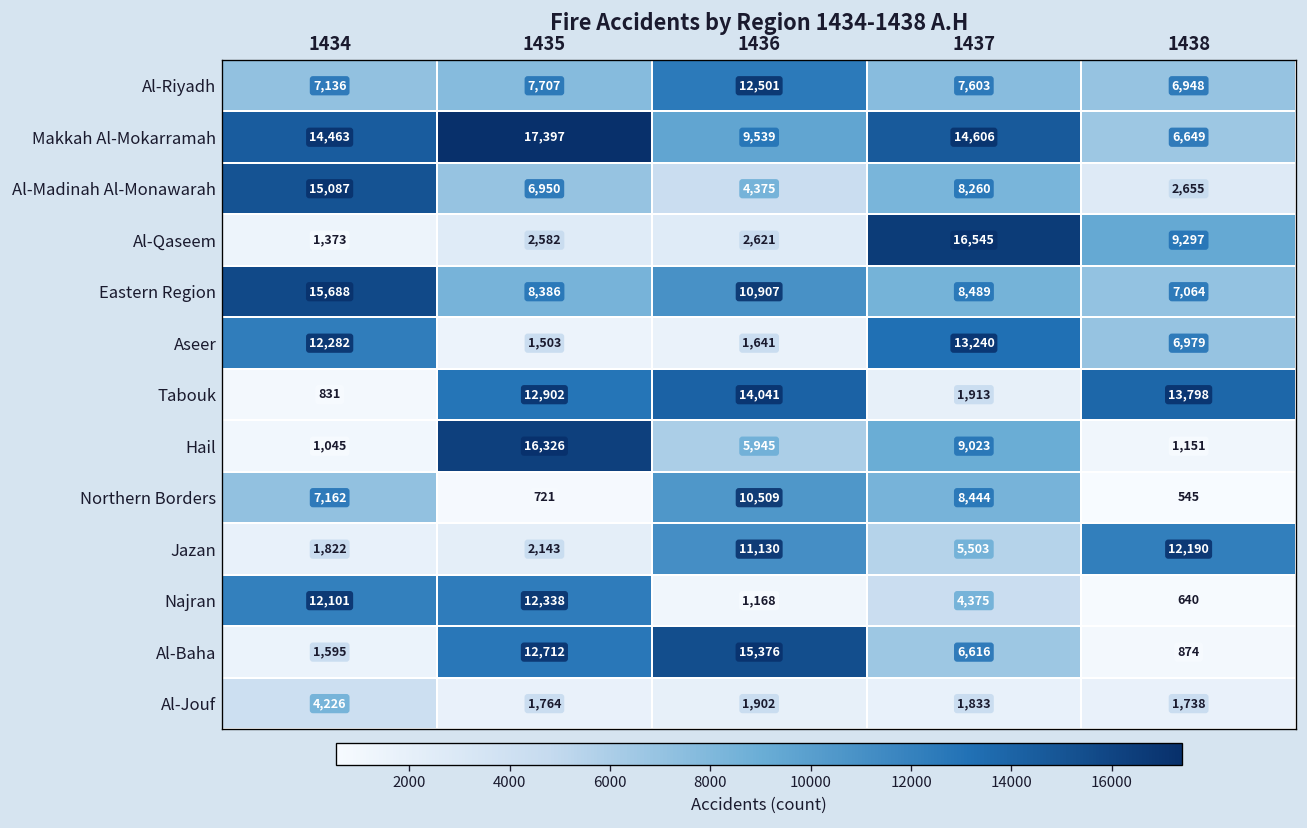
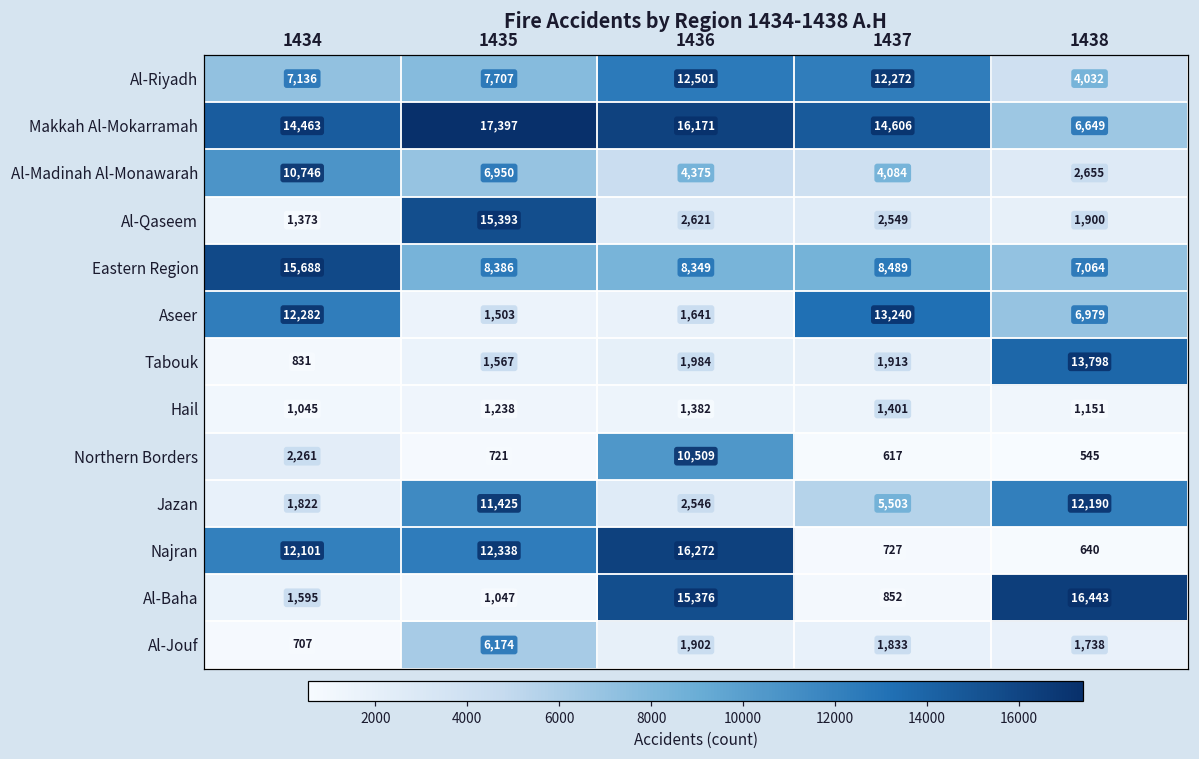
  {
    "Al-Riyadh": {
-     "1437": "7,603",
-     "1438": "6,948"
+     "1437": "12,272",
+     "1438": "4,032"
    },
    "Makkah Al-Mokarramah": {
-     "1436": "9,539"
+     "1436": "16,171"
    },
    "Al-Madinah Al-Monawarah": {
-     "1434": "15,087",
-     "1437": "8,260"
+     "1434": "10,746",
+     "1437": "4,084"
    },
    "Al-Qaseem": {
-     "1435": "2,582",
-     "1437": "16,545",
-     "1438": "9,297"
+     "1435": "15,393",
+     "1437": "2,549",
+     "1438": "1,900"
    },
    "Eastern Region": {
-     "1436": "10,907"
+     "1436": "8,349"
    },
    "Tabouk": {
-     "1435": "12,902",
-     "1436": "14,041"
+     "1435": "1,567",
+     "1436": "1,984"
    },
    "Hail": {
-     "1435": "16,326",
-     "1436": "5,945",
-     "1437": "9,023"
+     "1435": "1,238",
+     "1436": "1,382",
+     "1437": "1,401"
    },
    "Northern Borders": {
-     "1434": "7,162",
-     "1437": "8,444"
+     "1434": "2,261",
+     "1437": "617"
    },
    "Jazan": {
-     "1435": "2,143",
-     "1436": "11,130"
+     "1435": "11,425",
+     "1436": "2,546"
    },
    "Najran": {
-     "1436": "1,168",
-     "1437": "4,375"
+     "1436": "16,272",
+     "1437": "727"
    },
    "Al-Baha": {
-     "1435": "12,712",
-     "1437": "6,616",
-     "1438": "874"
+     "1435": "1,047",
+     "1437": "852",
+     "1438": "16,443"
    },
    "Al-Jouf": {
-     "1434": "4,226",
-     "1435": "1,764"
+     "1434": "707",
+     "1435": "6,174"
    }
  }
